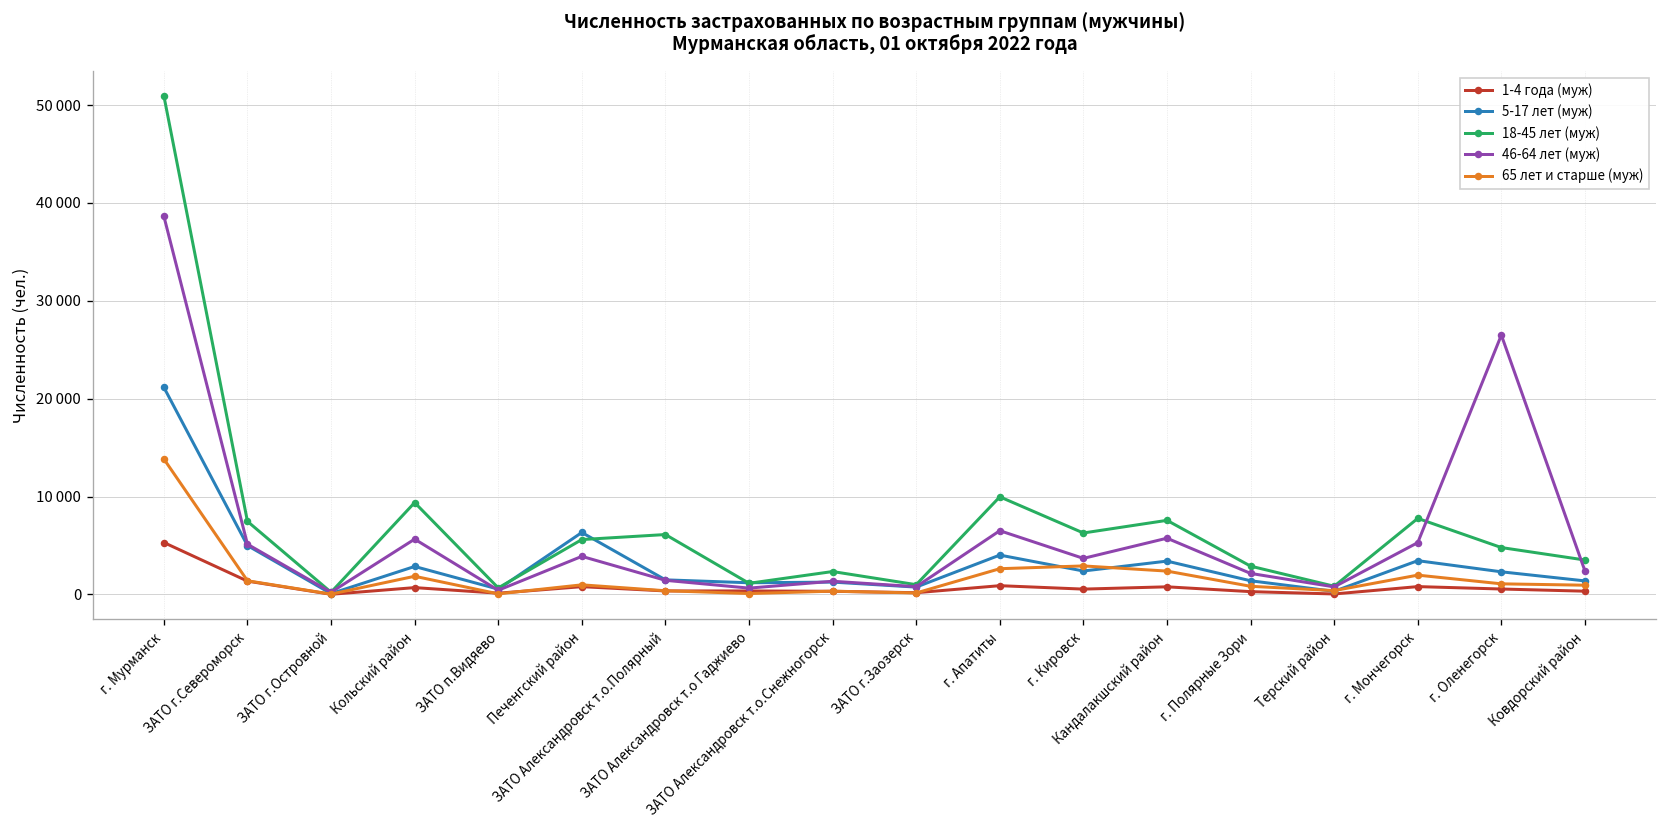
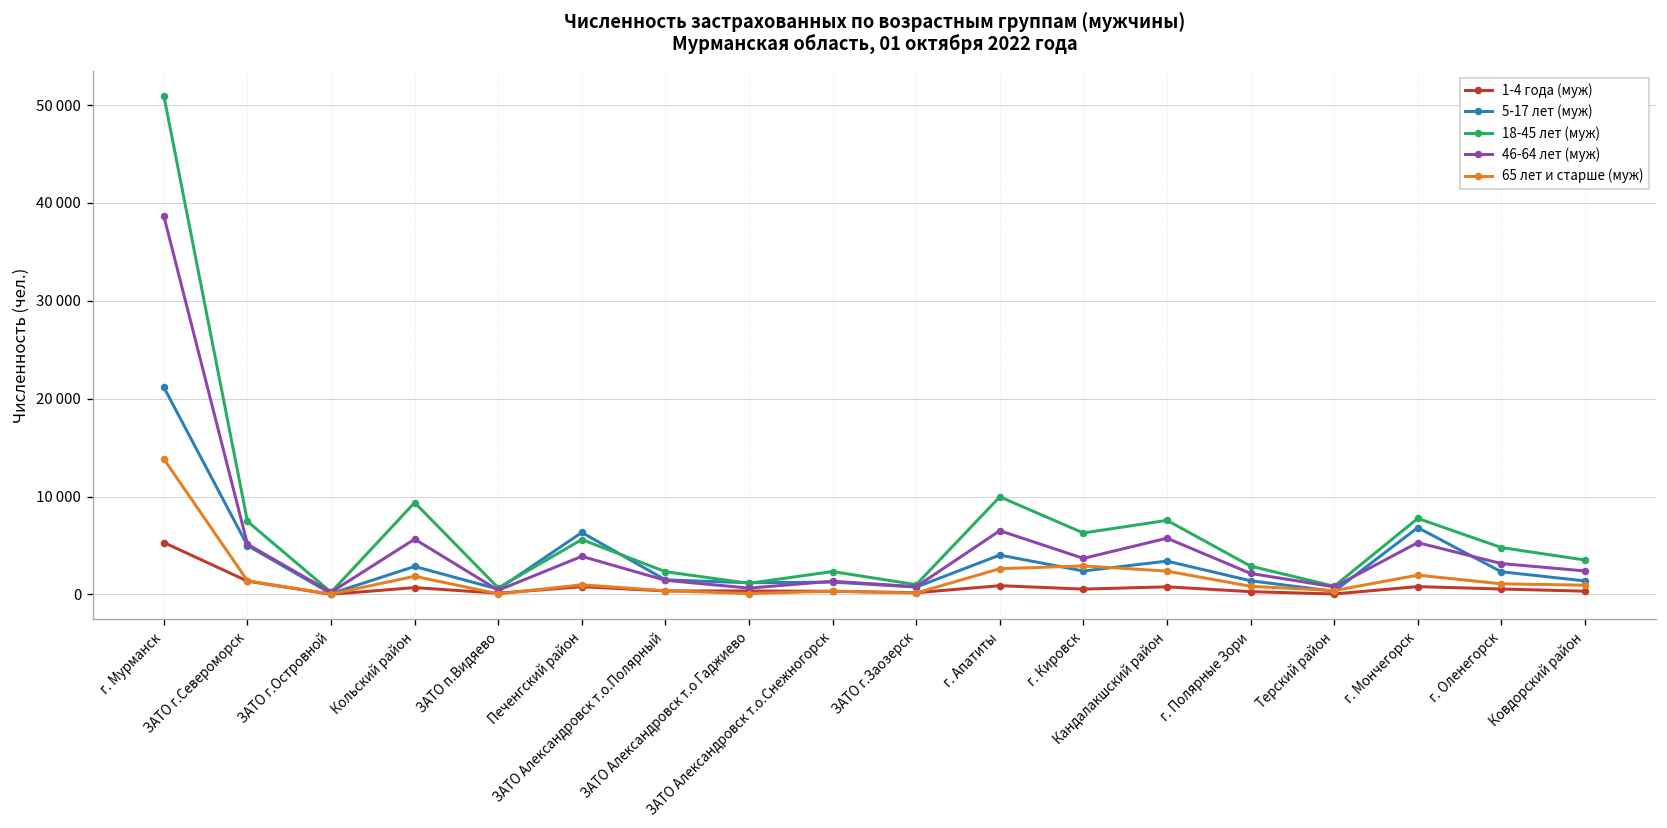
  {
    "1-4 года (муж)": {
      "г. Мурманск": 5000,
      "Кольский район": 1000,
      "г. Апатиты": 1000,
      "г. Кировск": 1000,
      "Кандалакшский район": 1000,
      "г. Полярные Зори": 0,
      "г. Мончегорск": 1000,
      "г. Оленегорск": 1000,
      "Ковдорский район": 0
    },
    "5-17 лет (муж)": {
      "г. Мурманск": 21000,
      "Кольский район": 3000,
      "Печенгский район": 6000,
      "г. Апатиты": 4000,
      "г. Кировск": 2000,
      "Кандалакшский район": 3000,
      "г. Полярные Зори": 1000,
-     "г. Мончегорск": 3000,
+     "г. Мончегорск": 7000,
      "г. Оленегорск": 2000,
      "Ковдорский район": 1000
    },
    "18-45 лет (муж)": {
      "г. Мурманск": 51000,
      "ЗАТО г.Североморск": 7000,
      "Кольский район": 9000,
      "Печенгский район": 6000,
-     "ЗАТО Александровск т.о.Полярный": 6000,
+     "ЗАТО Александровск т.о.Полярный": 2000,
      "ЗАТО Александровск т.о.Снежногорск": 2000,
      "г. Апатиты": 10000,
      "г. Кировск": 6000,
      "Кандалакшский район": 8000,
      "г. Полярные Зори": 3000,
      "г. Мончегорск": 8000,
      "г. Оленегорск": 5000,
      "Ковдорский район": 4000
    },
    "46-64 лет (муж)": {
      "г. Мурманск": 39000,
      "Кольский район": 6000,
      "Печенгский район": 4000,
      "г. Апатиты": 7000,
      "г. Кировск": 4000,
      "Кандалакшский район": 6000,
      "г. Полярные Зори": 2000,
      "г. Мончегорск": 5000,
-     "г. Оленегорск": 26000,
+     "г. Оленегорск": 3000,
      "Ковдорский район": 2000
    },
    "65 лет и старше (муж)": {
      "г. Мурманск": 14000,
      "Кольский район": 2000,
      "г. Апатиты": 3000,
      "г. Кировск": 3000,
      "Кандалакшский район": 2000,
      "г. Полярные Зори": 1000,
      "г. Мончегорск": 2000,
      "г. Оленегорск": 1000,
      "Ковдорский район": 1000
    }
  }
